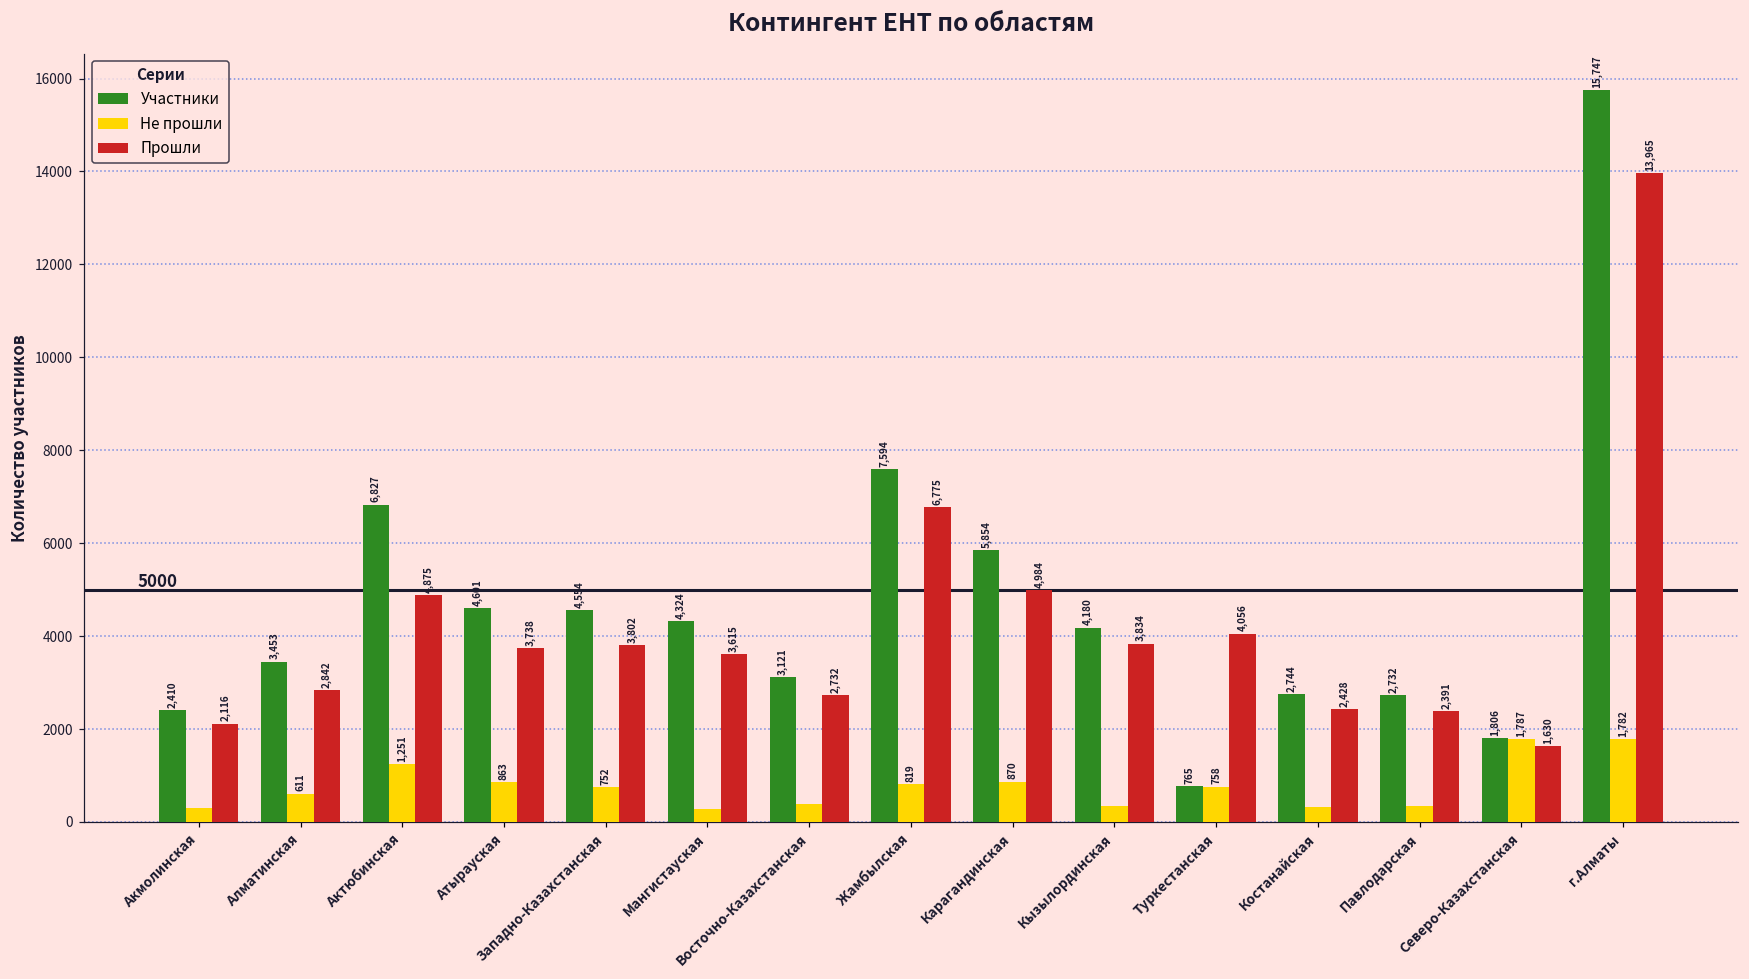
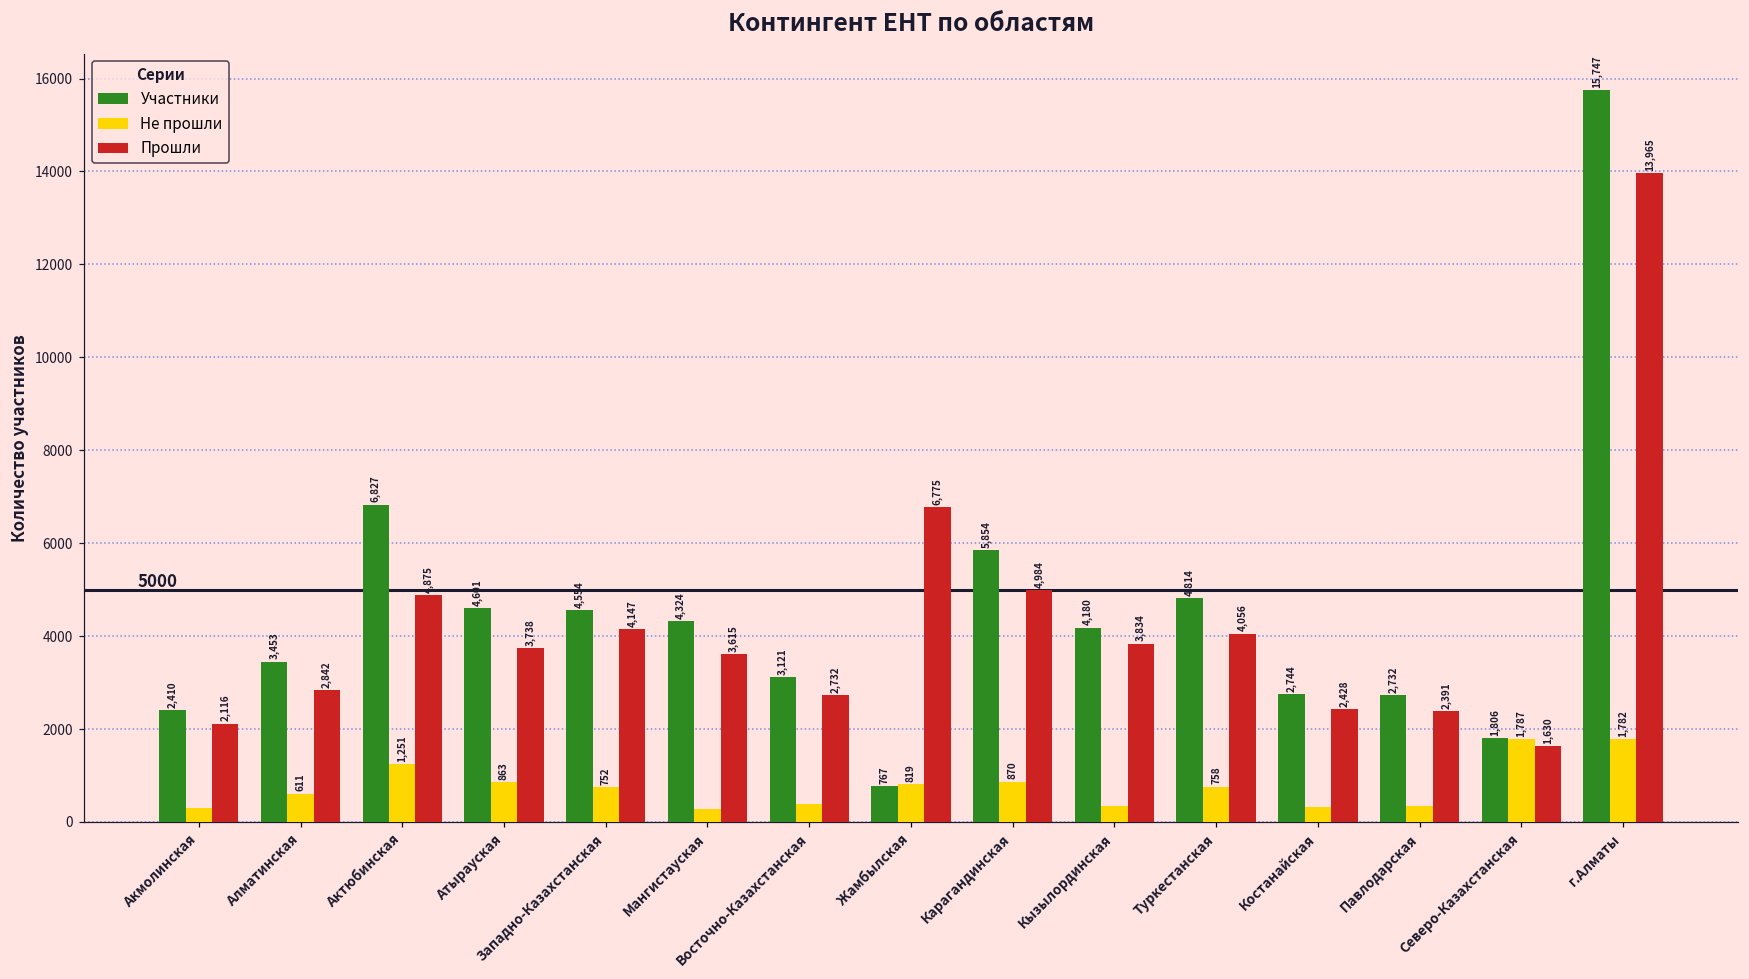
  {
    "Участники": {
      "Акмолинская": "2,410",
      "Алматинская": "3,453",
      "Актюбинская": "6,827",
      "Атырауская": "4,601",
      "Западно-Казахстанская": "4,554",
      "Мангистауская": "4,324",
      "Восточно-Казахстанская": "3,121",
-     "Жамбылская": "7,594",
+     "Жамбылская": "767",
      "Карагандинская": "5,854",
      "Кызылординская": "4,180",
-     "Туркестанская": "765",
+     "Туркестанская": "4,814",
      "Костанайская": "2,744",
      "Павлодарская": "2,732",
      "Северо-Казахстанская": "1,806",
      "г.Алматы": "15,747"
    },
    "Не прошли": {
      "Алматинская": "611",
      "Актюбинская": "1,251",
      "Атырауская": "863",
      "Западно-Казахстанская": "752",
      "Жамбылская": "819",
      "Карагандинская": "870",
      "Туркестанская": "758",
      "Северо-Казахстанская": "1,787",
      "г.Алматы": "1,782"
    },
    "Прошли": {
      "Акмолинская": "2,116",
      "Алматинская": "2,842",
      "Актюбинская": "4,875",
      "Атырауская": "3,738",
-     "Западно-Казахстанская": "3,802",
+     "Западно-Казахстанская": "4,147",
      "Мангистауская": "3,615",
      "Восточно-Казахстанская": "2,732",
      "Жамбылская": "6,775",
      "Карагандинская": "4,984",
      "Кызылординская": "3,834",
      "Туркестанская": "4,056",
      "Костанайская": "2,428",
      "Павлодарская": "2,391",
      "Северо-Казахстанская": "1,630",
      "г.Алматы": "13,965"
    }
  }
